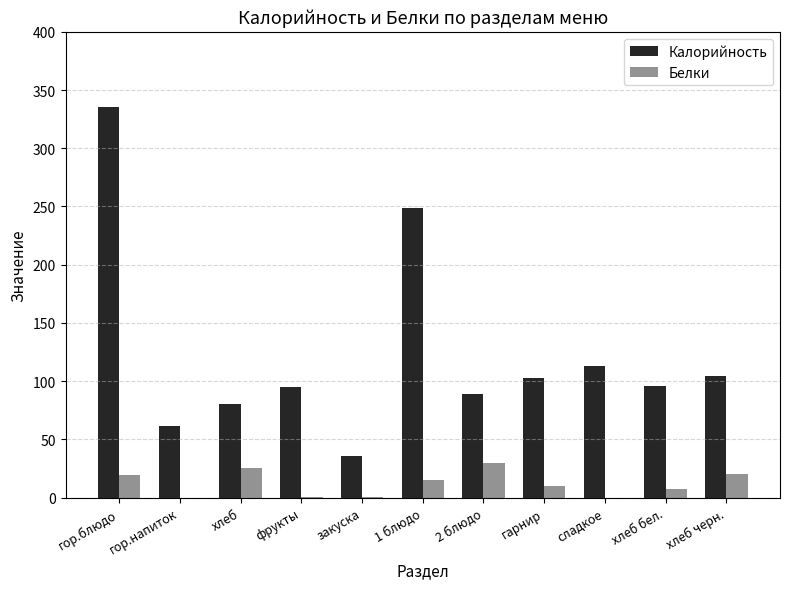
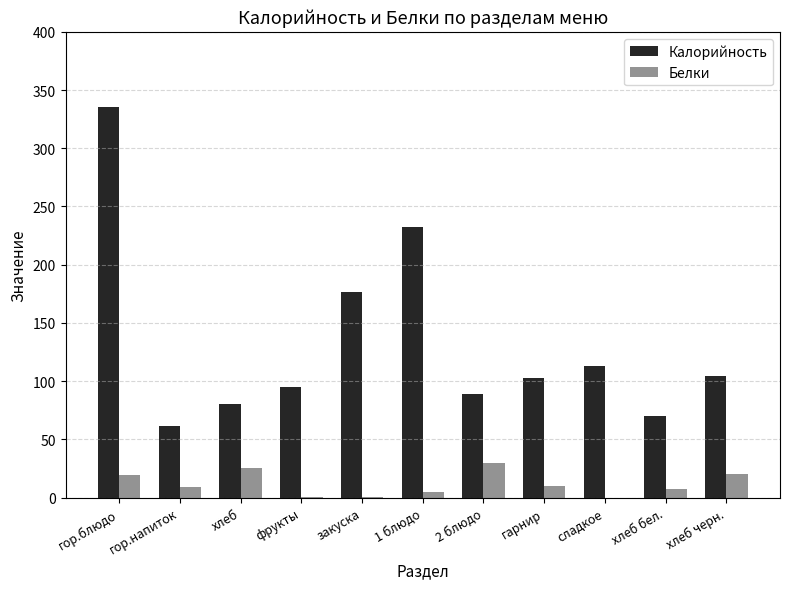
  {
    "Калорийность": {
      "гор.блюдо": 335,
      "гор.напиток": 62,
      "хлеб": 80,
      "фрукты": 95,
-     "закуска": 36,
-     "1 блюдо": 249,
+     "закуска": 176,
+     "1 блюдо": 232,
      "2 блюдо": 89,
      "гарнир": 103,
      "сладкое": 113,
-     "хлеб бел.": 96,
+     "хлеб бел.": 70,
      "хлеб черн.": 104
    },
    "Белки": {
      "гор.блюдо": 19,
-     "гор.напиток": 0,
+     "гор.напиток": 9,
      "хлеб": 26,
-     "1 блюдо": 15,
+     "1 блюдо": 5,
      "2 блюдо": 30,
      "гарнир": 10,
      "хлеб бел.": 7,
      "хлеб черн.": 21
    }
  }
